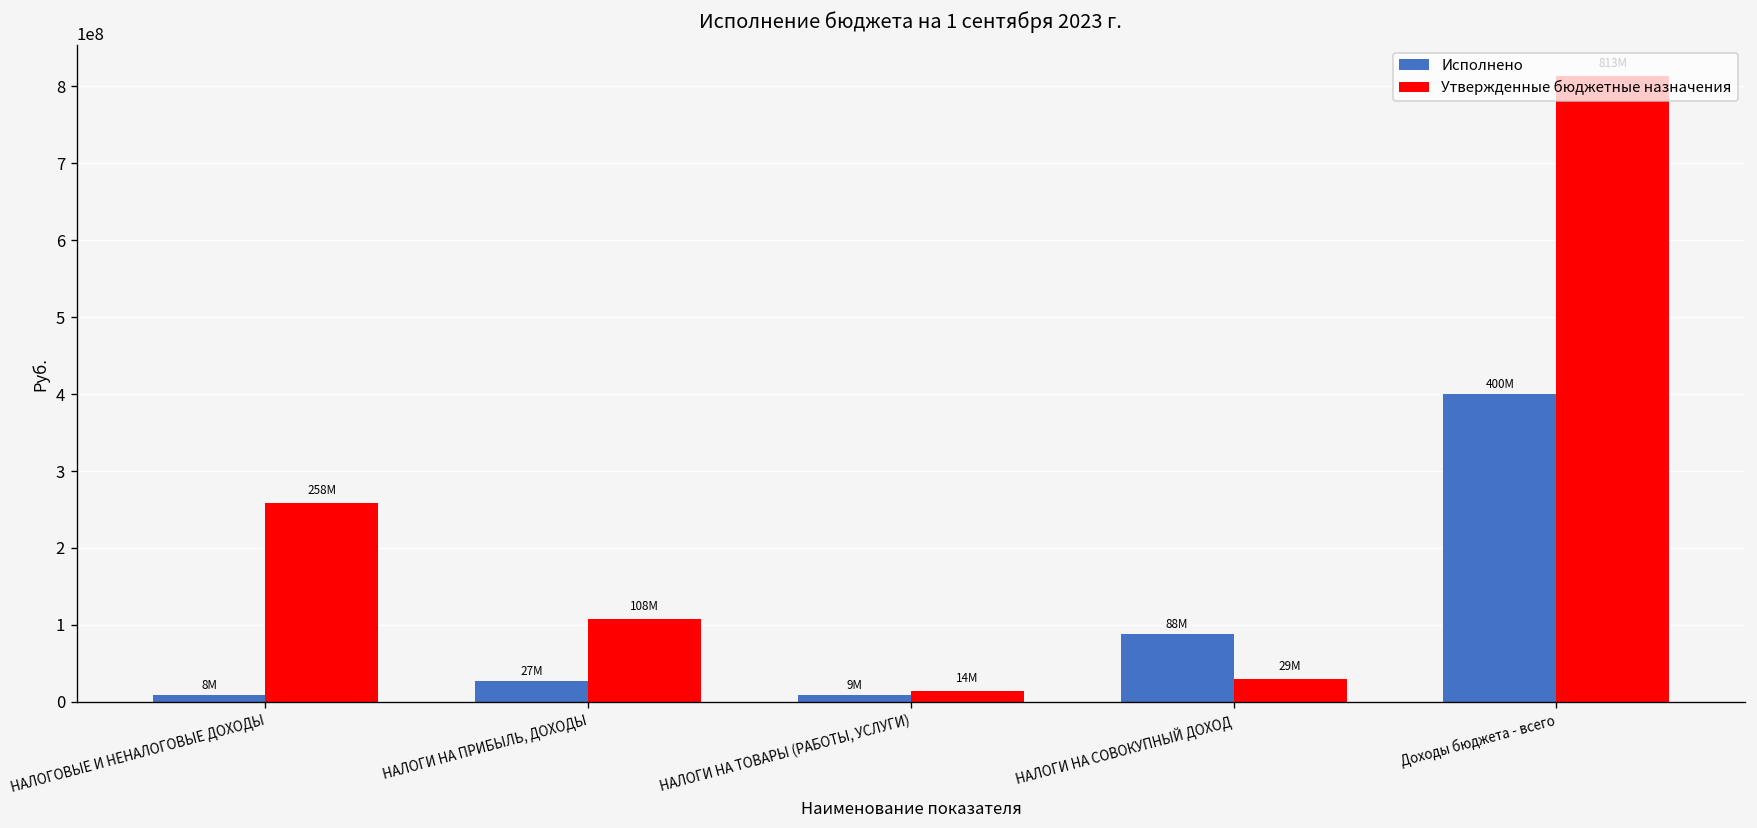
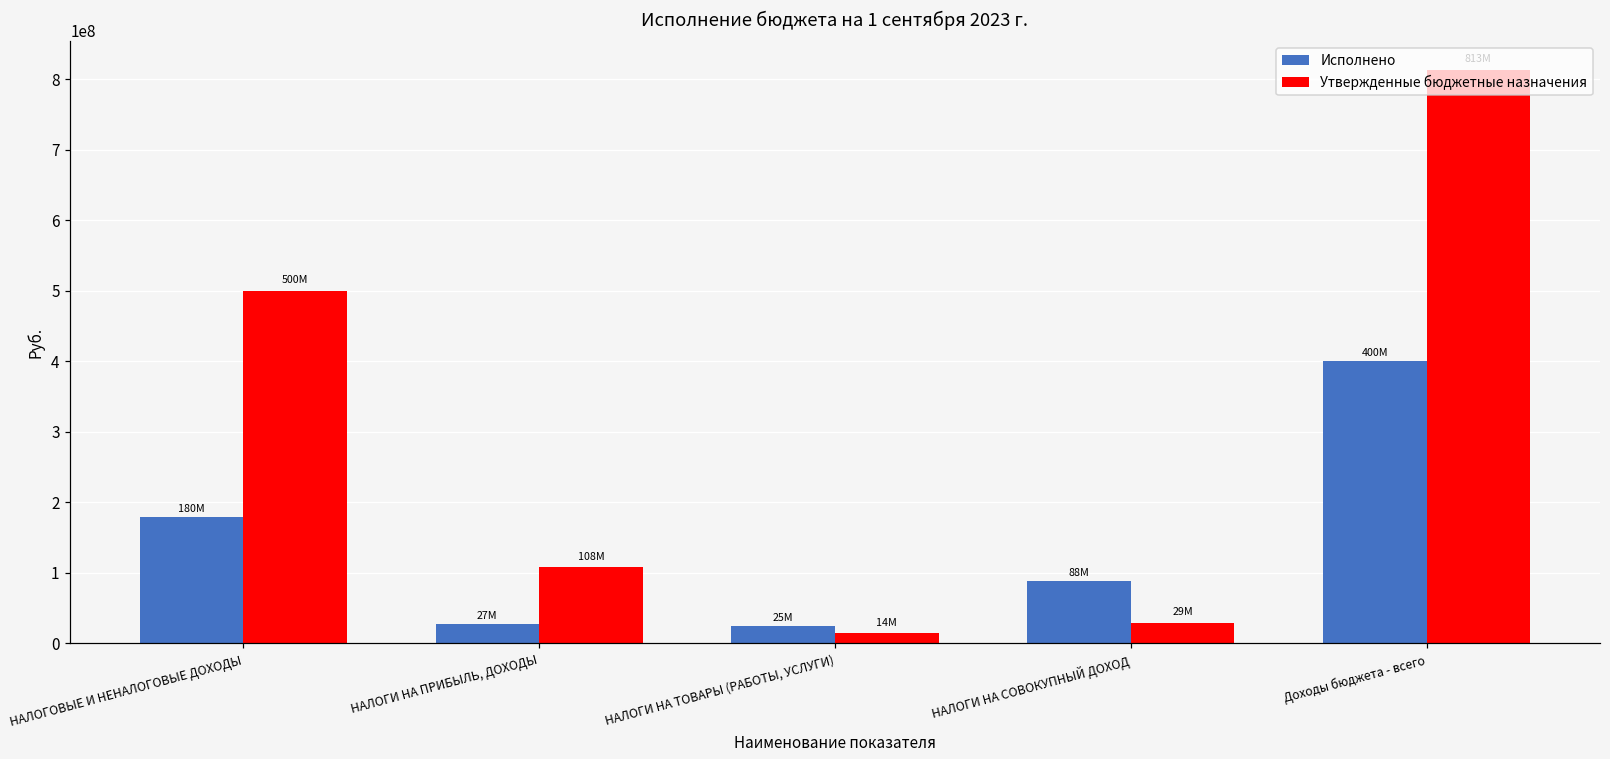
  {
    "Исполнено": {
-     "НАЛОГОВЫЕ И НЕНАЛОГОВЫЕ ДОХОДЫ": "8M",
+     "НАЛОГОВЫЕ И НЕНАЛОГОВЫЕ ДОХОДЫ": "180M",
      "НАЛОГИ НА ПРИБЫЛЬ, ДОХОДЫ": "27M",
-     "НАЛОГИ НА ТОВАРЫ (РАБОТЫ, УСЛУГИ)": "9M",
+     "НАЛОГИ НА ТОВАРЫ (РАБОТЫ, УСЛУГИ)": "25M",
      "НАЛОГИ НА СОВОКУПНЫЙ ДОХОД": "88M",
      "Доходы бюджета - всего": "400M"
    },
    "Утвержденные бюджетные назначения": {
-     "НАЛОГОВЫЕ И НЕНАЛОГОВЫЕ ДОХОДЫ": "258M",
+     "НАЛОГОВЫЕ И НЕНАЛОГОВЫЕ ДОХОДЫ": "500M",
      "НАЛОГИ НА ПРИБЫЛЬ, ДОХОДЫ": "108M",
      "НАЛОГИ НА ТОВАРЫ (РАБОТЫ, УСЛУГИ)": "14M",
      "НАЛОГИ НА СОВОКУПНЫЙ ДОХОД": "29M"
    }
  }
